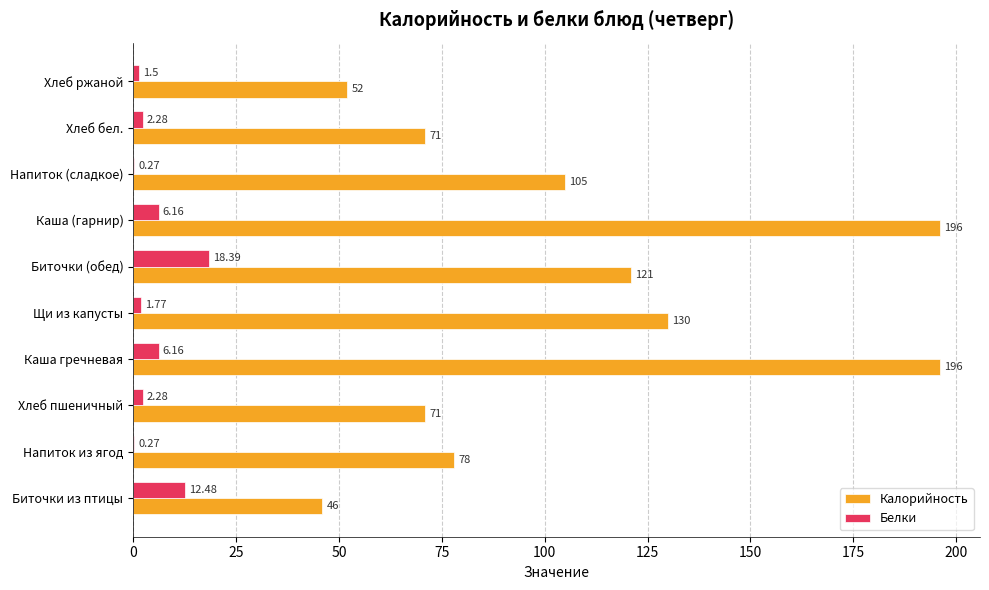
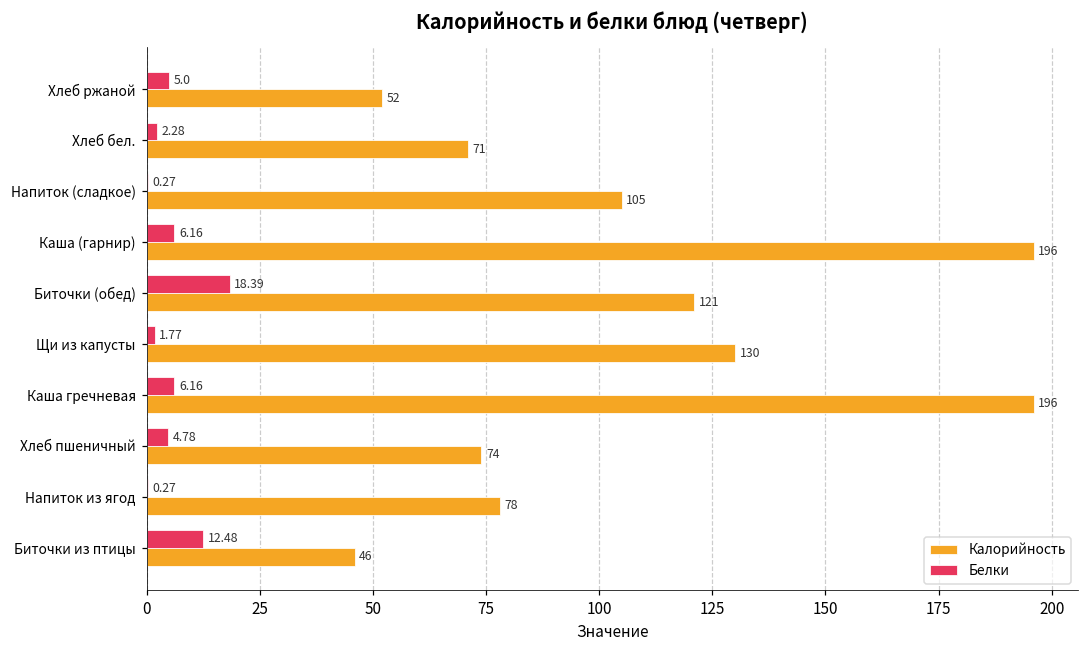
  {
    "Калорийность": {
      "Хлеб ржаной": 52,
      "Хлеб бел.": 71,
      "Напиток (сладкое)": 105,
      "Каша (гарнир)": 196,
      "Биточки (обед)": 121,
      "Щи из капусты": 130,
      "Каша гречневая": 196,
-     "Хлеб пшеничный": 71,
+     "Хлеб пшеничный": 74,
      "Напиток из ягод": 78,
      "Биточки из птицы": 46
    },
    "Белки": {
-     "Хлеб ржаной": 1.5,
+     "Хлеб ржаной": 5.0,
      "Хлеб бел.": 2.28,
      "Напиток (сладкое)": 0.27,
      "Каша (гарнир)": 6.16,
      "Биточки (обед)": 18.39,
      "Щи из капусты": 1.77,
      "Каша гречневая": 6.16,
-     "Хлеб пшеничный": 2.28,
+     "Хлеб пшеничный": 4.78,
      "Напиток из ягод": 0.27,
      "Биточки из птицы": 12.48
    }
  }
